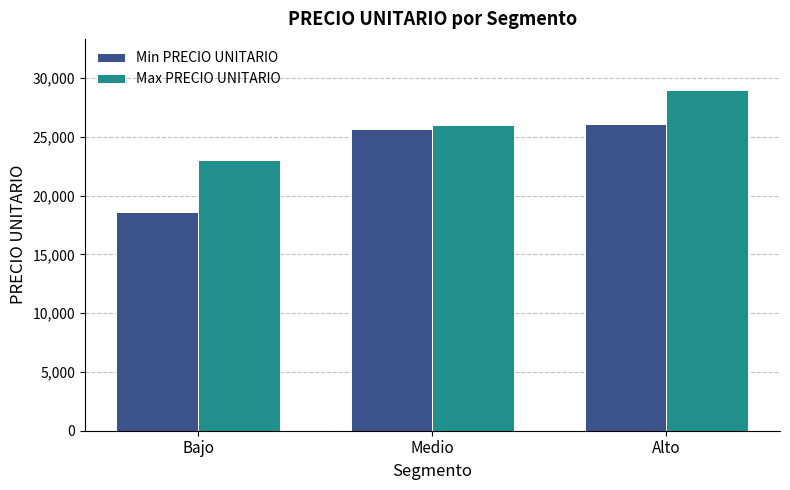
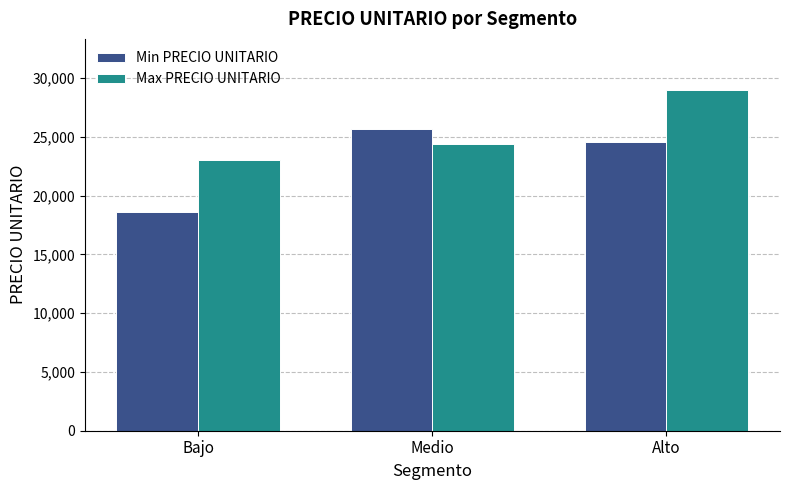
  {
    "Min PRECIO UNITARIO": {
      "Bajo": "18,600",
      "Medio": "25,700",
-     "Alto": "26,100"
+     "Alto": "24,600"
    },
    "Max PRECIO UNITARIO": {
      "Bajo": "23,000",
-     "Medio": "26,000",
+     "Medio": "24,400",
      "Alto": "29,000"
    }
  }
